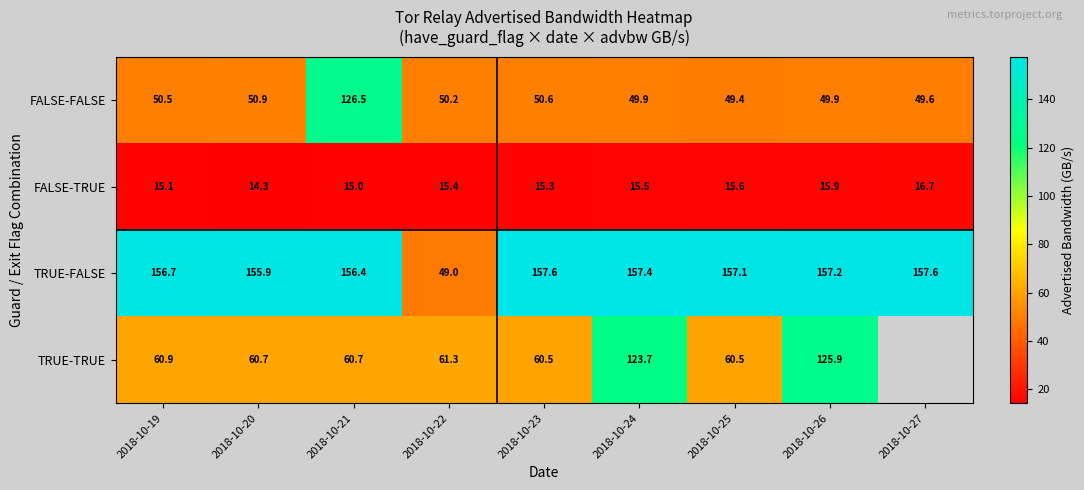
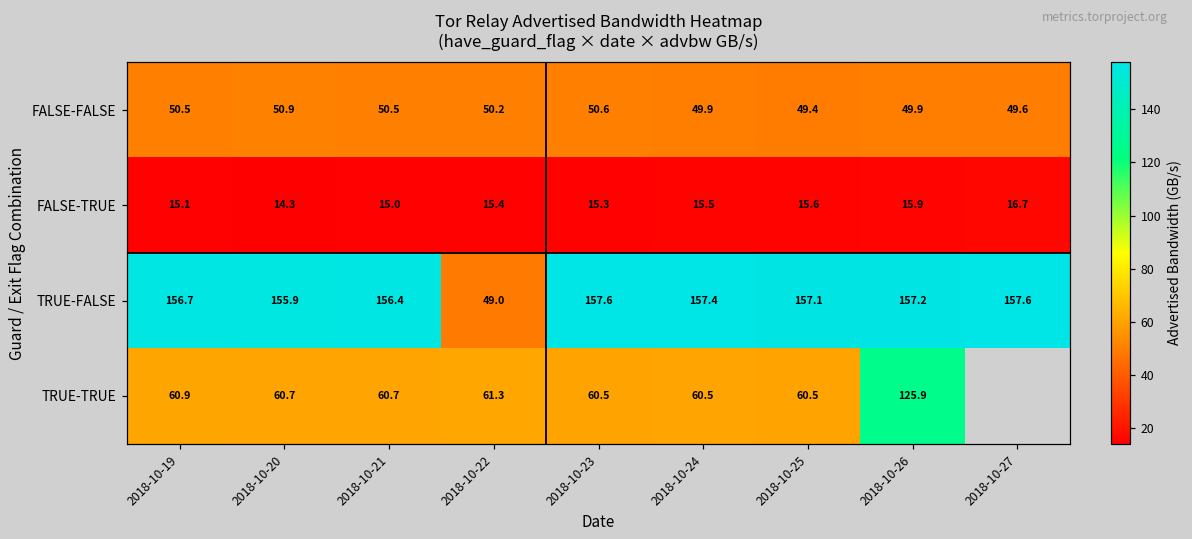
  {
    "FALSE-FALSE": {
      "2018-10-19": 50.5,
      "2018-10-20": 50.9,
-     "2018-10-21": 126.5,
+     "2018-10-21": 50.5,
      "2018-10-22": 50.2,
      "2018-10-23": 50.6,
      "2018-10-24": 49.9,
      "2018-10-25": 49.4,
      "2018-10-26": 49.9,
      "2018-10-27": 49.6
    },
    "FALSE-TRUE": {
      "2018-10-19": 15.1,
      "2018-10-20": 14.3,
      "2018-10-21": 15.0,
      "2018-10-22": 15.4,
      "2018-10-23": 15.3,
      "2018-10-24": 15.5,
      "2018-10-25": 15.6,
      "2018-10-26": 15.9,
      "2018-10-27": 16.7
    },
    "TRUE-FALSE": {
      "2018-10-19": 156.7,
      "2018-10-20": 155.9,
      "2018-10-21": 156.4,
      "2018-10-22": 49.0,
      "2018-10-23": 157.6,
      "2018-10-24": 157.4,
      "2018-10-25": 157.1,
      "2018-10-26": 157.2,
      "2018-10-27": 157.6
    },
    "TRUE-TRUE": {
      "2018-10-19": 60.9,
      "2018-10-20": 60.7,
      "2018-10-21": 60.7,
      "2018-10-22": 61.3,
      "2018-10-23": 60.5,
-     "2018-10-24": 123.7,
+     "2018-10-24": 60.5,
      "2018-10-25": 60.5,
      "2018-10-26": 125.9
    }
  }
